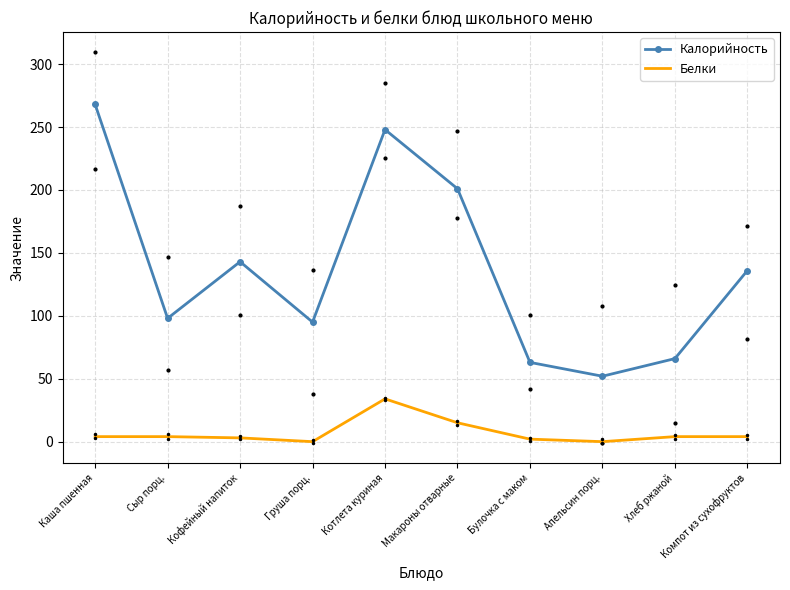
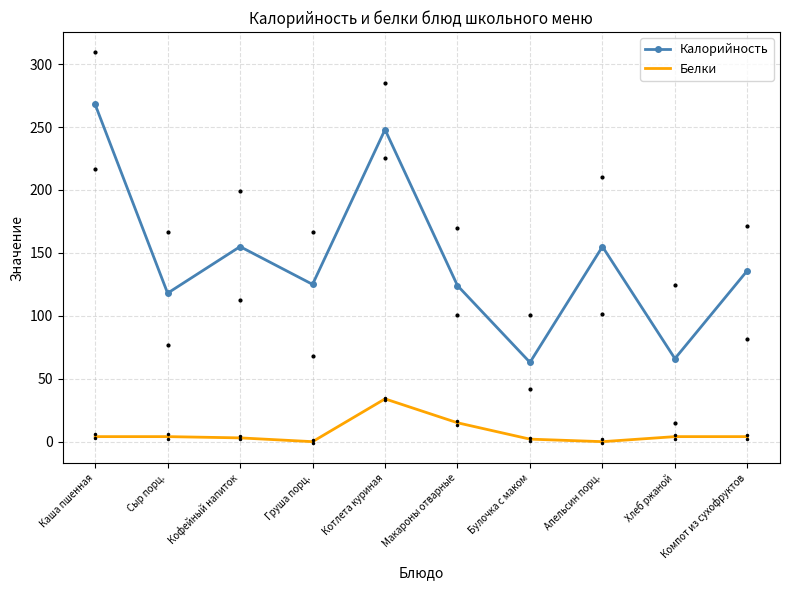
  {
    "Калорийность": {
      "Каша пшенная": 268,
-     "Сыр порц.": 98,
-     "Кофейный напиток": 143,
-     "Груша порц.": 95,
+     "Сыр порц.": 118,
+     "Кофейный напиток": 155,
+     "Груша порц.": 125,
      "Котлета куриная": 248,
-     "Макароны отварные": 201,
+     "Макароны отварные": 124,
      "Булочка с маком": 63,
-     "Апельсин порц.": 52,
+     "Апельсин порц.": 155,
      "Хлеб ржаной": 66,
      "Компот из сухофруктов": 136
    }
  }
